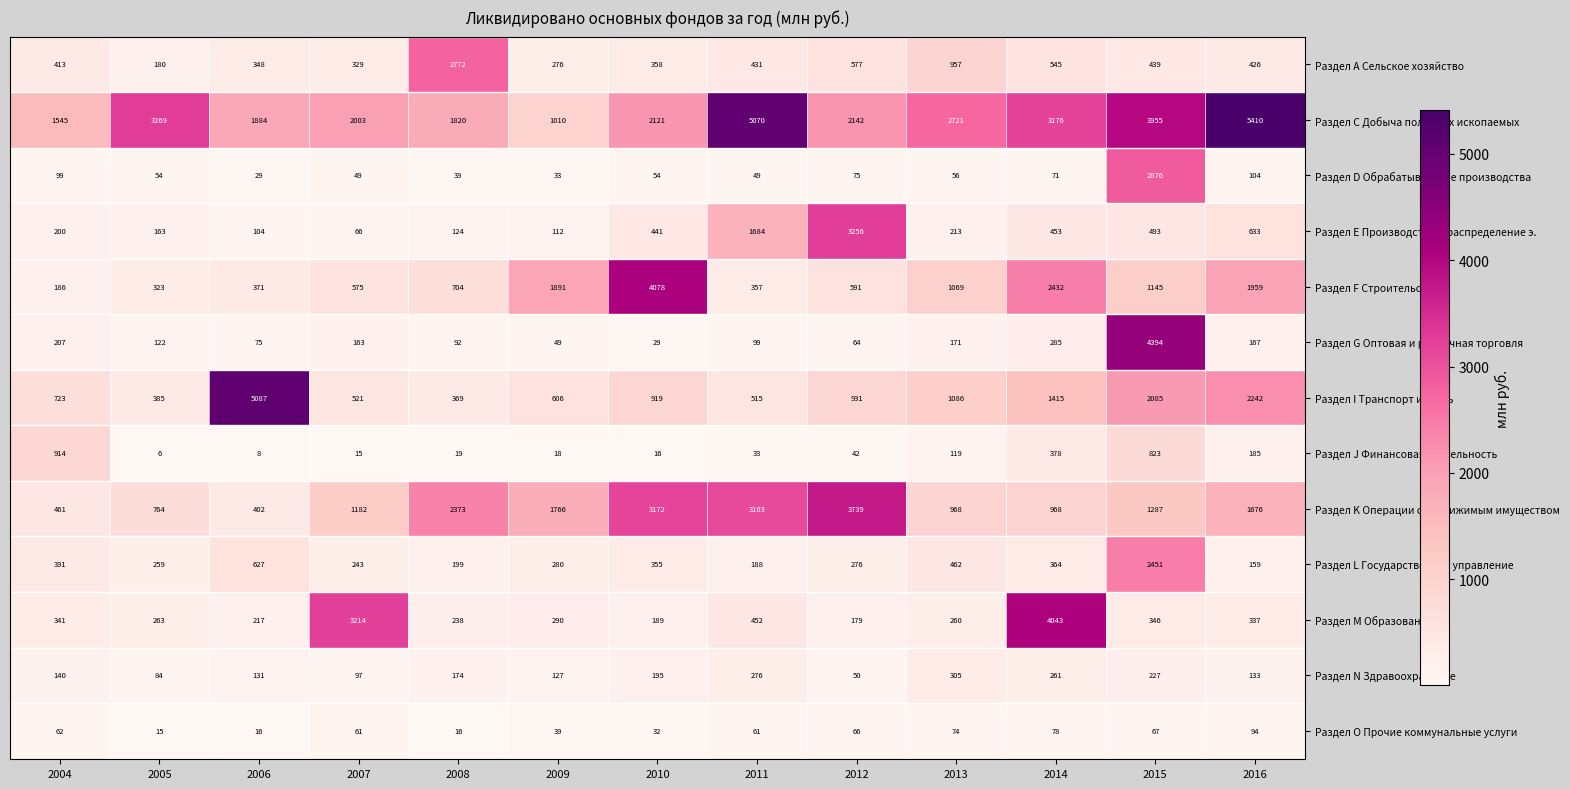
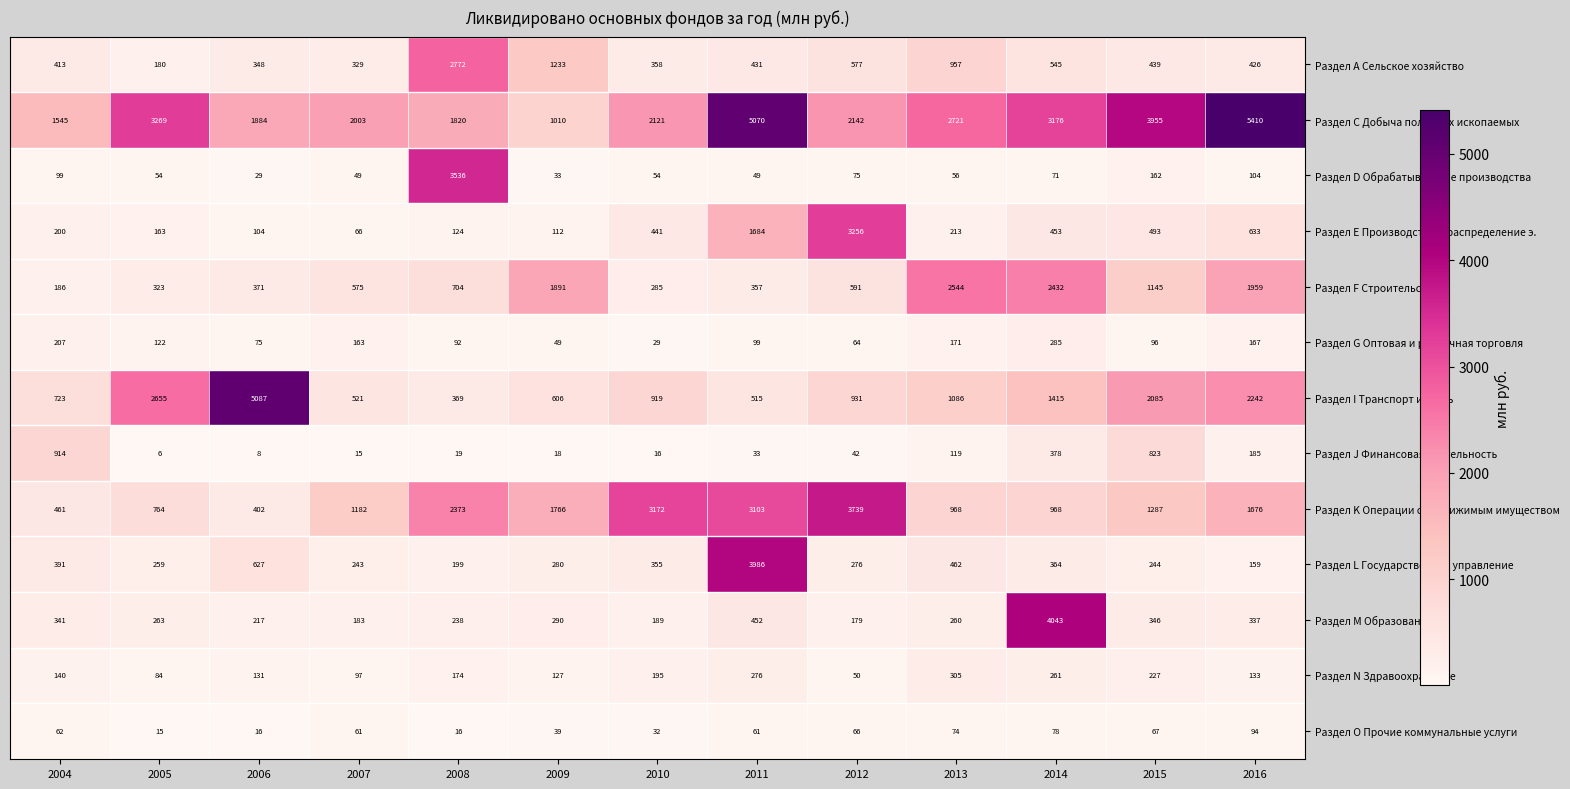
  {
    "Раздел А Сельское хозяйство": {
      "2004": 413,
      "2005": 180,
      "2006": 348,
      "2007": 329,
      "2008": 2772,
-     "2009": 276,
+     "2009": 1233,
      "2010": 358,
      "2011": 431,
      "2012": 577,
      "2013": 957,
      "2014": 545,
      "2015": 439,
      "2016": 426
    },
    "Раздел С Добыча полезных ископаемых": {
      "2004": 1545,
      "2005": 3269,
      "2006": 1884,
      "2007": 2003,
      "2008": 1820,
      "2009": 1010,
      "2010": 2121,
      "2011": 5070,
      "2012": 2142,
      "2013": 2721,
      "2014": 3176,
      "2015": 3955,
      "2016": 5410
    },
    "Раздел D Обрабатывающие производства": {
      "2004": 99,
      "2005": 54,
      "2006": 29,
      "2007": 49,
-     "2008": 39,
+     "2008": 3536,
      "2009": 33,
      "2010": 54,
      "2011": 49,
      "2012": 75,
      "2013": 56,
      "2014": 71,
-     "2015": 2876,
+     "2015": 162,
      "2016": 104
    },
    "Раздел Е Производство и распределение э.": {
      "2004": 200,
      "2005": 163,
      "2006": 104,
      "2007": 66,
      "2008": 124,
      "2009": 112,
      "2010": 441,
      "2011": 1684,
      "2012": 3256,
      "2013": 213,
      "2014": 453,
      "2015": 493,
      "2016": 633
    },
    "Раздел F Строительство": {
      "2004": 186,
      "2005": 323,
      "2006": 371,
      "2007": 575,
      "2008": 704,
      "2009": 1891,
-     "2010": 4078,
+     "2010": 285,
      "2011": 357,
      "2012": 591,
-     "2013": 1069,
+     "2013": 2544,
      "2014": 2432,
      "2015": 1145,
      "2016": 1959
    },
    "Раздел G Оптовая и розничная торговля": {
      "2004": 207,
      "2005": 122,
      "2006": 75,
      "2007": 163,
      "2008": 92,
      "2009": 49,
      "2010": 29,
      "2011": 99,
      "2012": 64,
      "2013": 171,
      "2014": 285,
-     "2015": 4394,
+     "2015": 96,
      "2016": 167
    },
    "Раздел I Транспорт и связь": {
      "2004": 723,
-     "2005": 385,
+     "2005": 2655,
      "2006": 5087,
      "2007": 521,
      "2008": 369,
      "2009": 606,
      "2010": 919,
      "2011": 515,
      "2012": 931,
      "2013": 1086,
      "2014": 1415,
      "2015": 2085,
      "2016": 2242
    },
    "Раздел J Финансовая деятельность": {
      "2004": 914,
      "2005": 6,
      "2006": 8,
      "2007": 15,
      "2008": 19,
      "2009": 18,
      "2010": 16,
      "2011": 33,
      "2012": 42,
      "2013": 119,
      "2014": 378,
      "2015": 823,
      "2016": 185
    },
    "Раздел K Операции с недвижимым имуществом": {
      "2004": 461,
      "2005": 764,
      "2006": 402,
      "2007": 1182,
      "2008": 2373,
      "2009": 1766,
      "2010": 3172,
      "2011": 3103,
      "2012": 3739,
      "2013": 968,
      "2014": 968,
      "2015": 1287,
      "2016": 1676
    },
    "Раздел L Государственное управление": {
      "2004": 391,
      "2005": 259,
      "2006": 627,
      "2007": 243,
      "2008": 199,
      "2009": 280,
      "2010": 355,
-     "2011": 188,
+     "2011": 3986,
      "2012": 276,
      "2013": 462,
      "2014": 364,
-     "2015": 2451,
+     "2015": 244,
      "2016": 159
    },
    "Раздел M Образование": {
      "2004": 341,
      "2005": 263,
      "2006": 217,
-     "2007": 3214,
+     "2007": 183,
      "2008": 238,
      "2009": 290,
      "2010": 189,
      "2011": 452,
      "2012": 179,
      "2013": 260,
      "2014": 4043,
      "2015": 346,
      "2016": 337
    },
    "Раздел N Здравоохранение": {
      "2004": 140,
      "2005": 84,
      "2006": 131,
      "2007": 97,
      "2008": 174,
      "2009": 127,
      "2010": 195,
      "2011": 276,
      "2012": 50,
      "2013": 305,
      "2014": 261,
      "2015": 227,
      "2016": 133
    },
    "Раздел O Прочие коммунальные услуги": {
      "2004": 62,
      "2005": 15,
      "2006": 16,
      "2007": 61,
      "2008": 16,
      "2009": 39,
      "2010": 32,
      "2011": 61,
      "2012": 66,
      "2013": 74,
      "2014": 78,
      "2015": 67,
      "2016": 94
    }
  }
